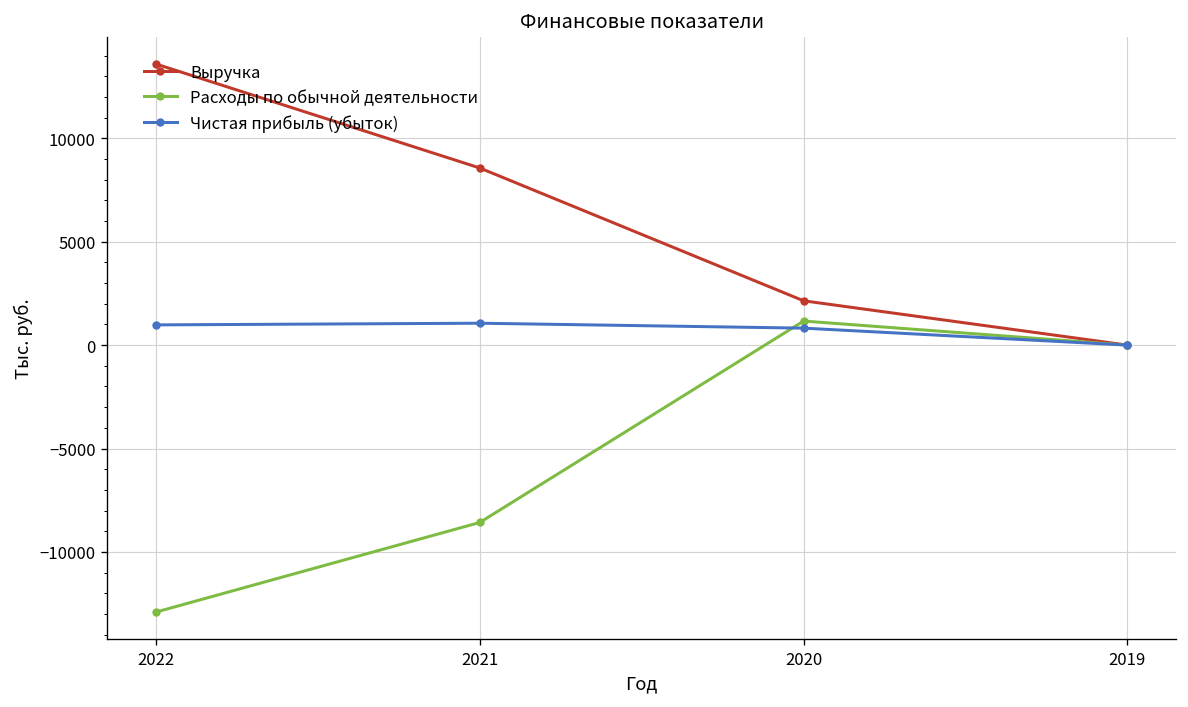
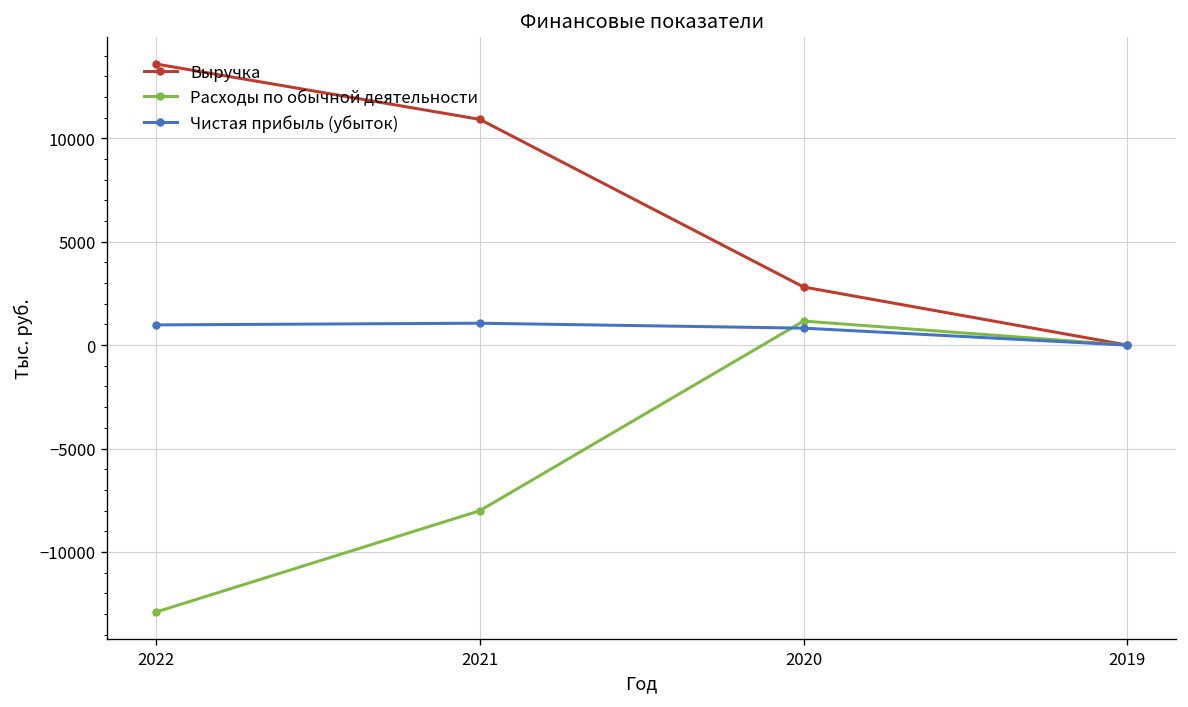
  {
    "Выручка": {
      "2022": 13600,
-     "2021": 8600,
-     "2020": 2100
+     "2021": 10900,
+     "2020": 2800
    },
    "Расходы по обычной деятельности": {
      "2022": -12900,
-     "2021": -8600,
+     "2021": -8000,
      "2020": 1200
    },
    "Чистая прибыль (убыток)": {
      "2022": 1000,
      "2021": 1100,
      "2020": 800
    }
  }
